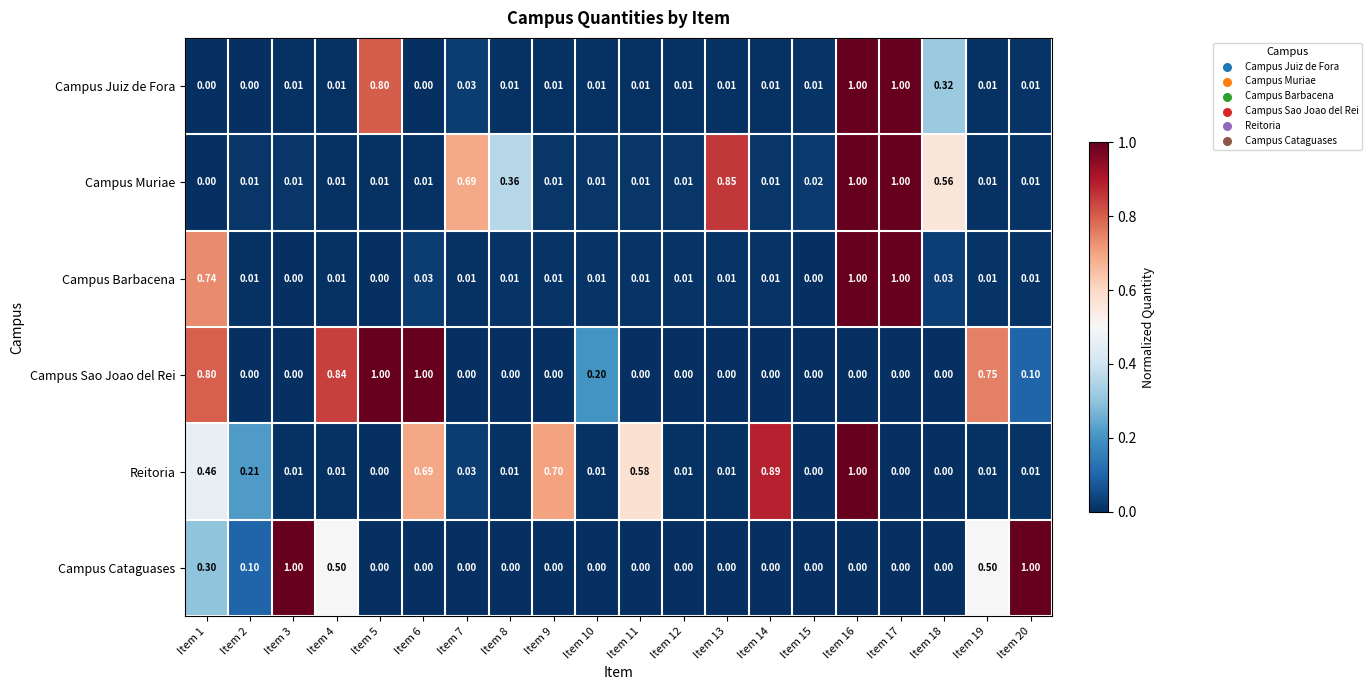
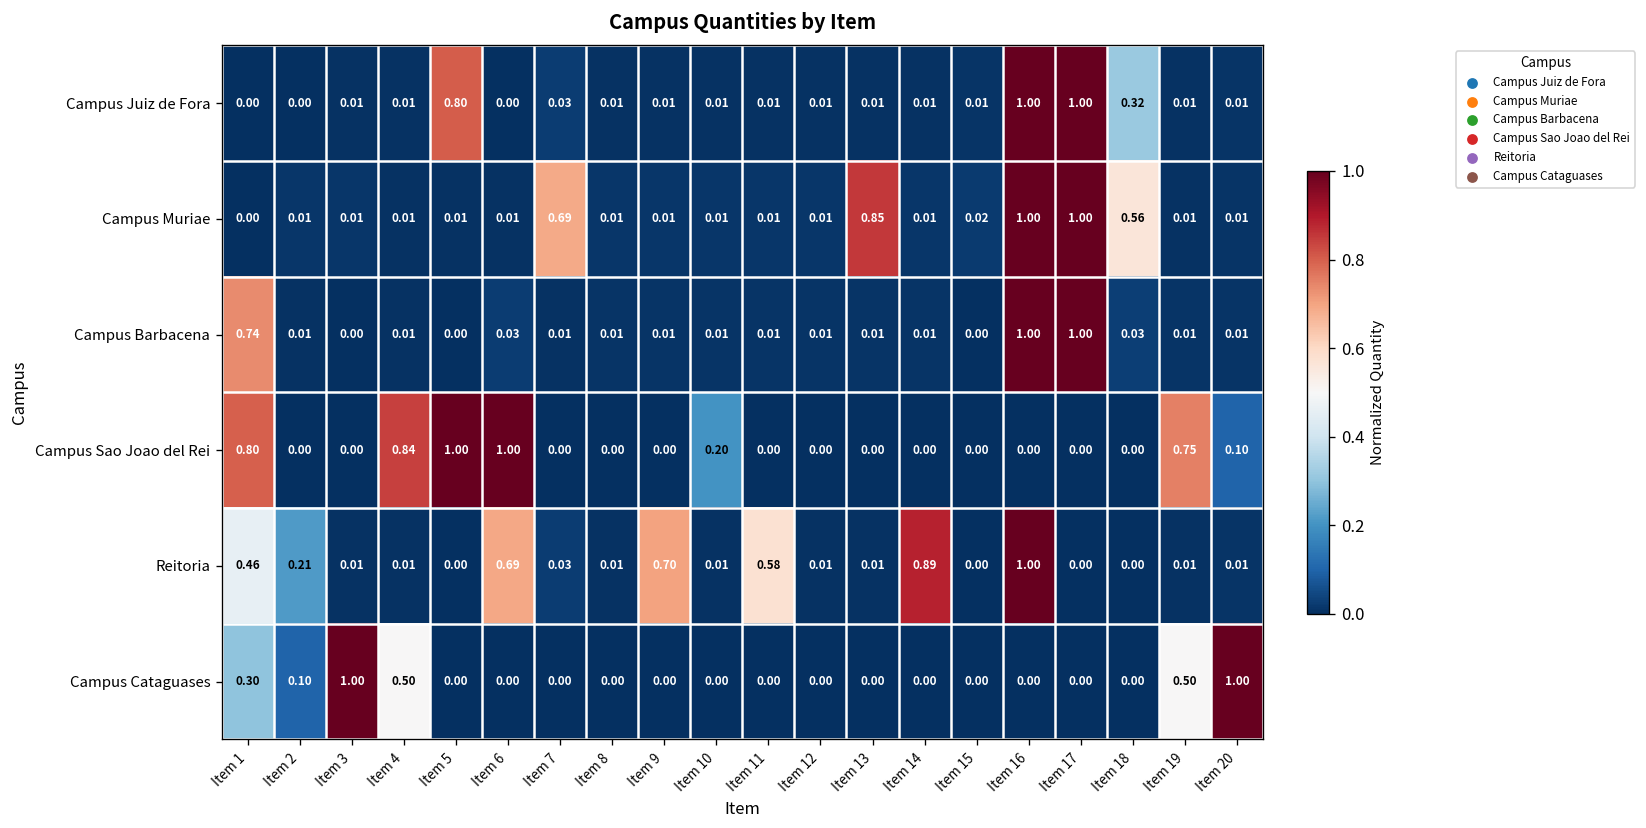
  {
    "Campus Juiz de Fora": {
      "Item 1": 0.00,
      "Item 2": 0.00,
      "Item 3": 0.01,
      "Item 4": 0.01,
      "Item 5": 0.80,
      "Item 6": 0.00,
      "Item 7": 0.03,
      "Item 8": 0.01,
      "Item 9": 0.01,
      "Item 10": 0.01,
      "Item 11": 0.01,
      "Item 12": 0.01,
      "Item 13": 0.01,
      "Item 14": 0.01,
      "Item 15": 0.01,
      "Item 16": 1.00,
      "Item 17": 1.00,
      "Item 18": 0.32,
      "Item 19": 0.01,
      "Item 20": 0.01
    },
    "Campus Muriae": {
      "Item 1": 0.00,
      "Item 2": 0.01,
      "Item 3": 0.01,
      "Item 4": 0.01,
      "Item 5": 0.01,
      "Item 6": 0.01,
      "Item 7": 0.69,
-     "Item 8": 0.36,
+     "Item 8": 0.01,
      "Item 9": 0.01,
      "Item 10": 0.01,
      "Item 11": 0.01,
      "Item 12": 0.01,
      "Item 13": 0.85,
      "Item 14": 0.01,
      "Item 15": 0.02,
      "Item 16": 1.00,
      "Item 17": 1.00,
      "Item 18": 0.56,
      "Item 19": 0.01,
      "Item 20": 0.01
    },
    "Campus Barbacena": {
      "Item 1": 0.74,
      "Item 2": 0.01,
      "Item 3": 0.00,
      "Item 4": 0.01,
      "Item 5": 0.00,
      "Item 6": 0.03,
      "Item 7": 0.01,
      "Item 8": 0.01,
      "Item 9": 0.01,
      "Item 10": 0.01,
      "Item 11": 0.01,
      "Item 12": 0.01,
      "Item 13": 0.01,
      "Item 14": 0.01,
      "Item 15": 0.00,
      "Item 16": 1.00,
      "Item 17": 1.00,
      "Item 18": 0.03,
      "Item 19": 0.01,
      "Item 20": 0.01
    },
    "Campus Sao Joao del Rei": {
      "Item 1": 0.80,
      "Item 2": 0.00,
      "Item 3": 0.00,
      "Item 4": 0.84,
      "Item 5": 1.00,
      "Item 6": 1.00,
      "Item 7": 0.00,
      "Item 8": 0.00,
      "Item 9": 0.00,
      "Item 10": 0.20,
      "Item 11": 0.00,
      "Item 12": 0.00,
      "Item 13": 0.00,
      "Item 14": 0.00,
      "Item 15": 0.00,
      "Item 16": 0.00,
      "Item 17": 0.00,
      "Item 18": 0.00,
      "Item 19": 0.75,
      "Item 20": 0.10
    },
    "Reitoria": {
      "Item 1": 0.46,
      "Item 2": 0.21,
      "Item 3": 0.01,
      "Item 4": 0.01,
      "Item 5": 0.00,
      "Item 6": 0.69,
      "Item 7": 0.03,
      "Item 8": 0.01,
      "Item 9": 0.70,
      "Item 10": 0.01,
      "Item 11": 0.58,
      "Item 12": 0.01,
      "Item 13": 0.01,
      "Item 14": 0.89,
      "Item 15": 0.00,
      "Item 16": 1.00,
      "Item 17": 0.00,
      "Item 18": 0.00,
      "Item 19": 0.01,
      "Item 20": 0.01
    },
    "Campus Cataguases": {
      "Item 1": 0.30,
      "Item 2": 0.10,
      "Item 3": 1.00,
      "Item 4": 0.50,
      "Item 5": 0.00,
      "Item 6": 0.00,
      "Item 7": 0.00,
      "Item 8": 0.00,
      "Item 9": 0.00,
      "Item 10": 0.00,
      "Item 11": 0.00,
      "Item 12": 0.00,
      "Item 13": 0.00,
      "Item 14": 0.00,
      "Item 15": 0.00,
      "Item 16": 0.00,
      "Item 17": 0.00,
      "Item 18": 0.00,
      "Item 19": 0.50,
      "Item 20": 1.00
    }
  }
